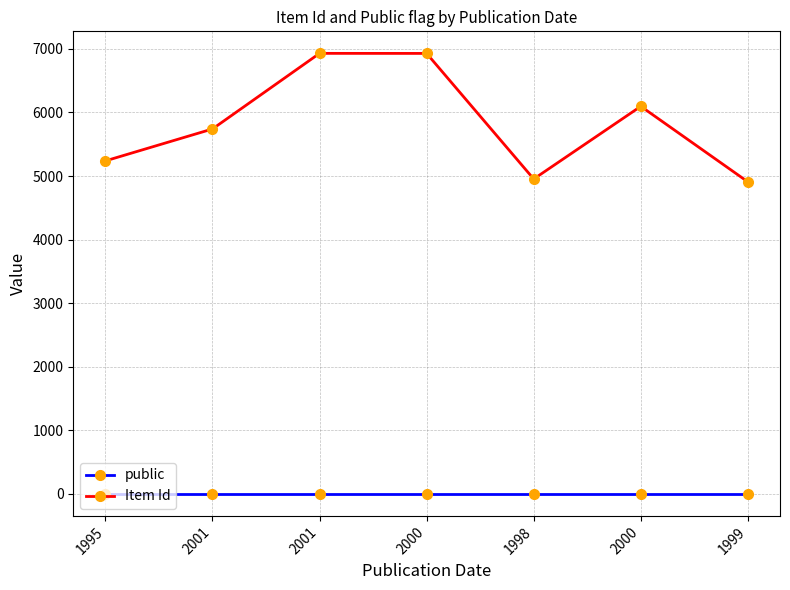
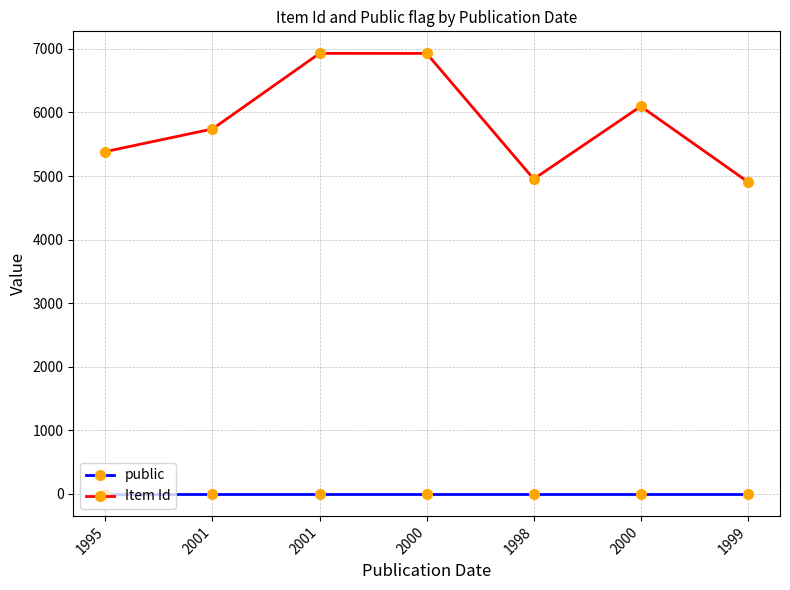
  {
    "public": {
      "1998": 0,
      "1999": 0
    },
    "Item Id": {
-     "1995": 5200,
+     "1995": 5400,
      "1998": 5000,
      "1999": 4900
    }
  }
